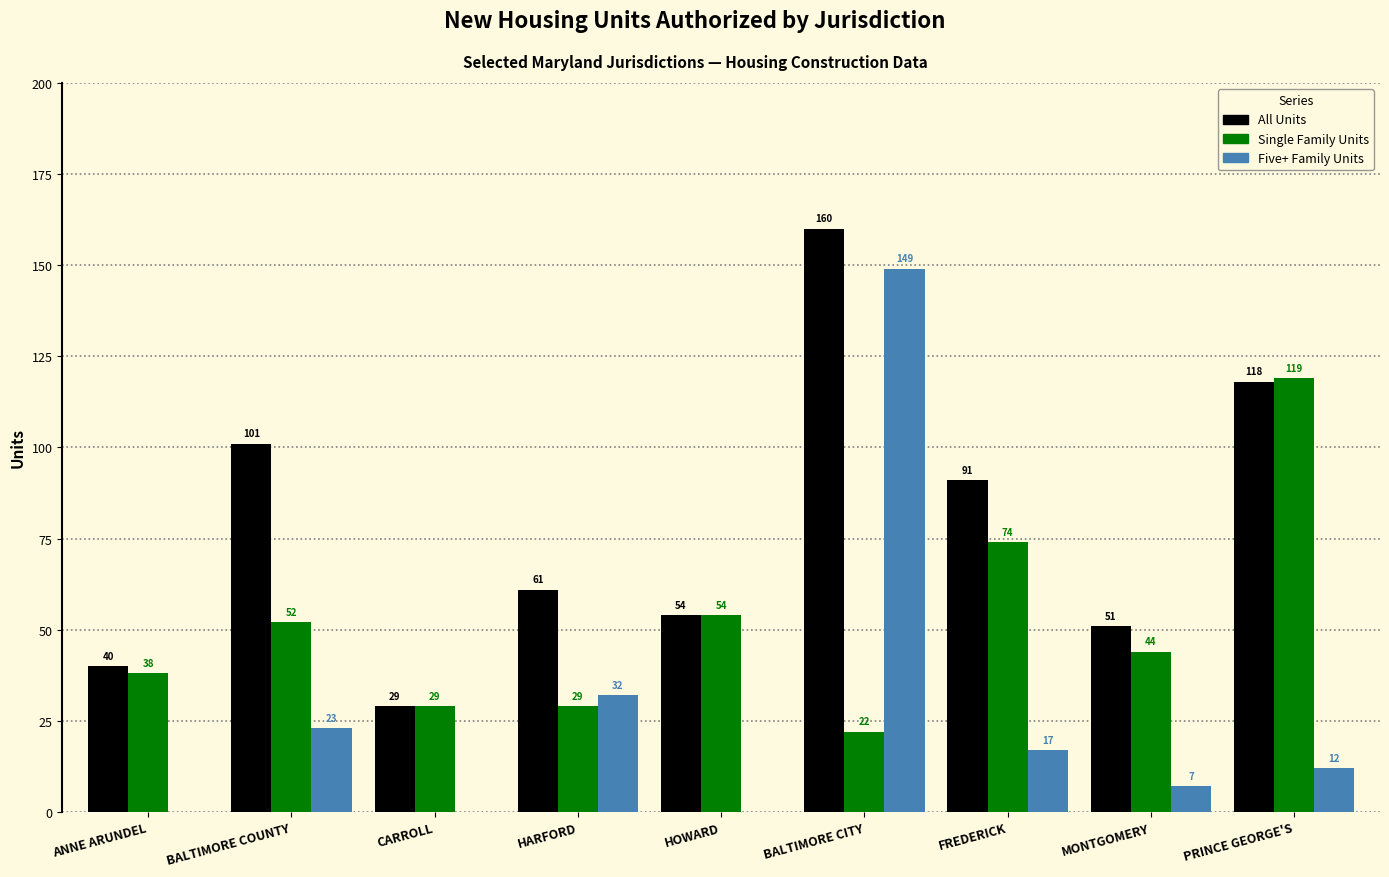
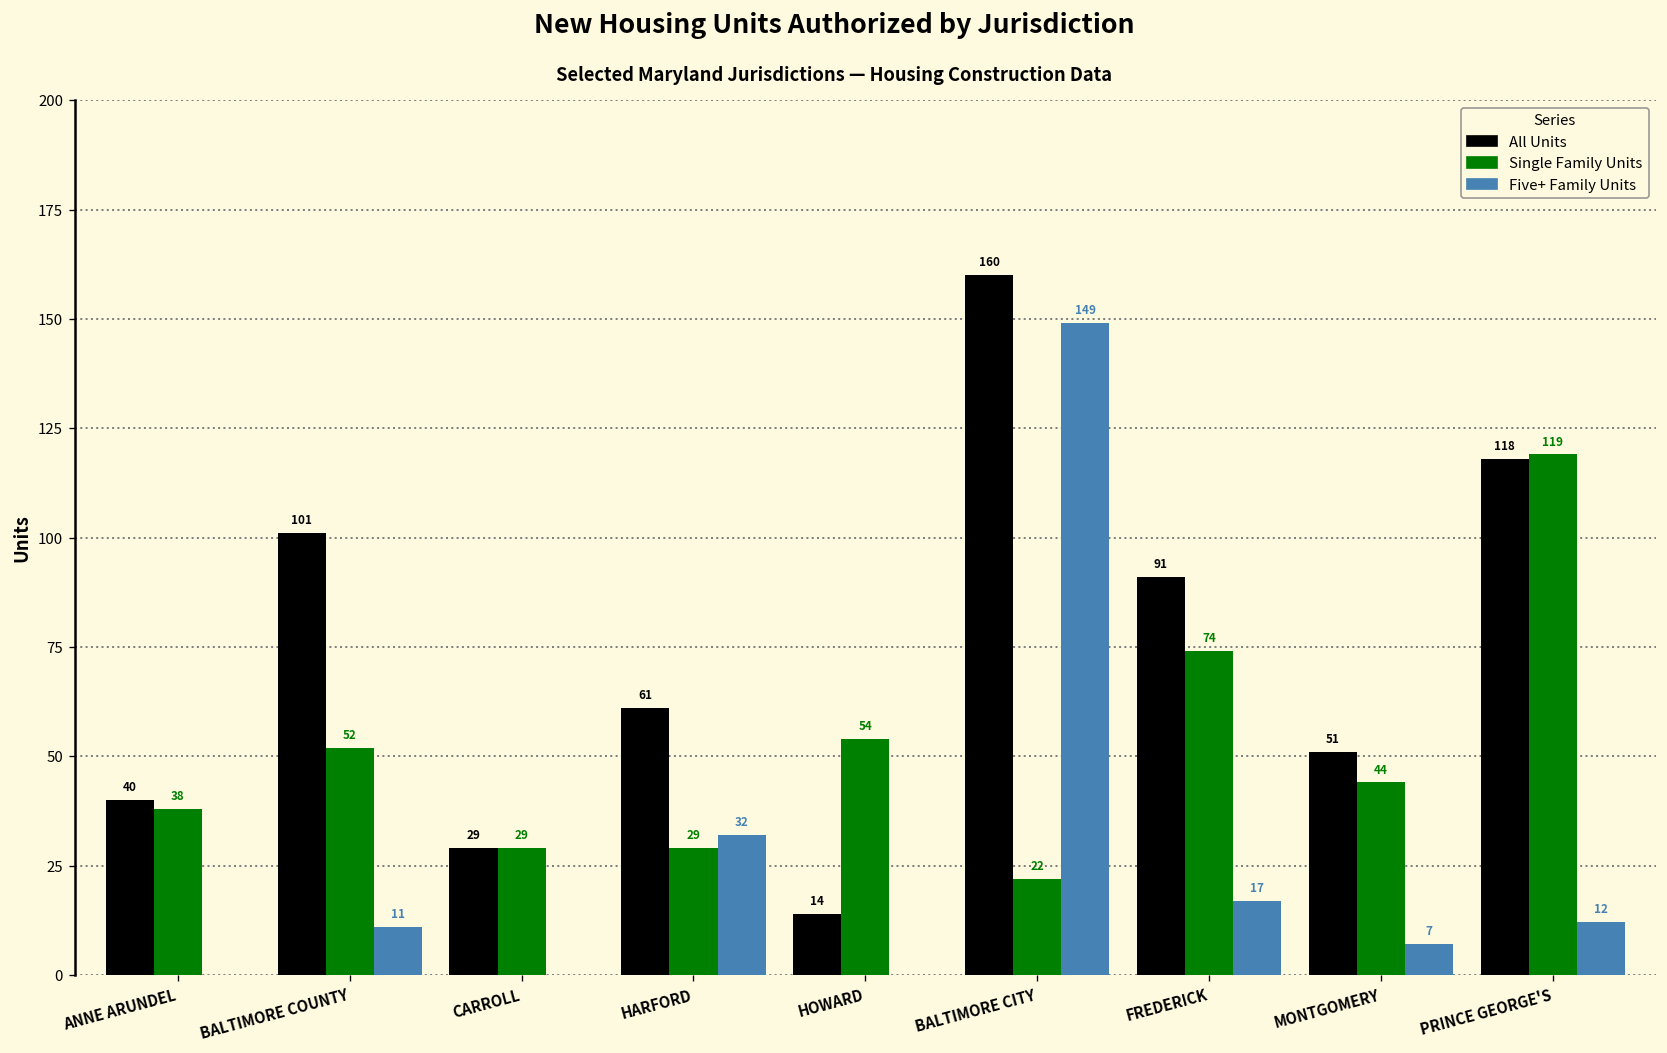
  {
    "All Units": {
      "ANNE ARUNDEL": 40,
      "BALTIMORE COUNTY": 101,
      "CARROLL": 29,
      "HARFORD": 61,
-     "HOWARD": 54,
+     "HOWARD": 14,
      "BALTIMORE CITY": 160,
      "FREDERICK": 91,
      "MONTGOMERY": 51,
      "PRINCE GEORGE'S": 118
    },
    "Single Family Units": {
      "ANNE ARUNDEL": 38,
      "BALTIMORE COUNTY": 52,
      "CARROLL": 29,
      "HARFORD": 29,
      "HOWARD": 54,
      "BALTIMORE CITY": 22,
      "FREDERICK": 74,
      "MONTGOMERY": 44,
      "PRINCE GEORGE'S": 119
    },
    "Five+ Family Units": {
-     "BALTIMORE COUNTY": 23,
+     "BALTIMORE COUNTY": 11,
      "HARFORD": 32,
      "BALTIMORE CITY": 149,
      "FREDERICK": 17,
      "MONTGOMERY": 7,
      "PRINCE GEORGE'S": 12
    }
  }
